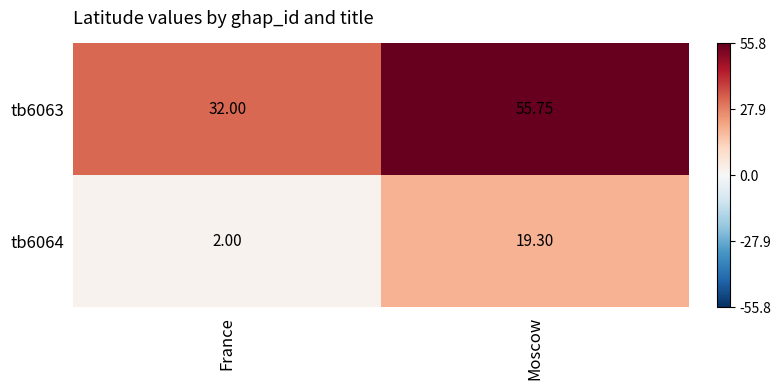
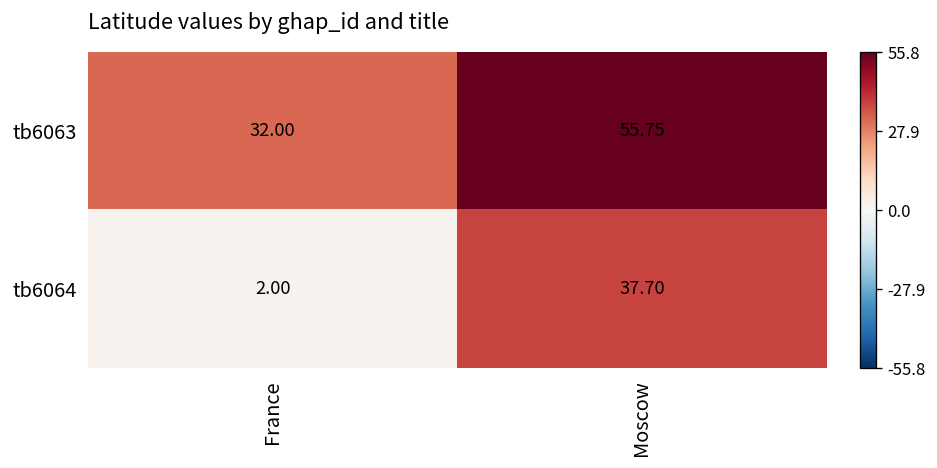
  {
    "tb6063": {
      "France": 32.00,
      "Moscow": 55.75
    },
    "tb6064": {
      "France": 2.00,
-     "Moscow": 19.30
+     "Moscow": 37.70
    }
  }
